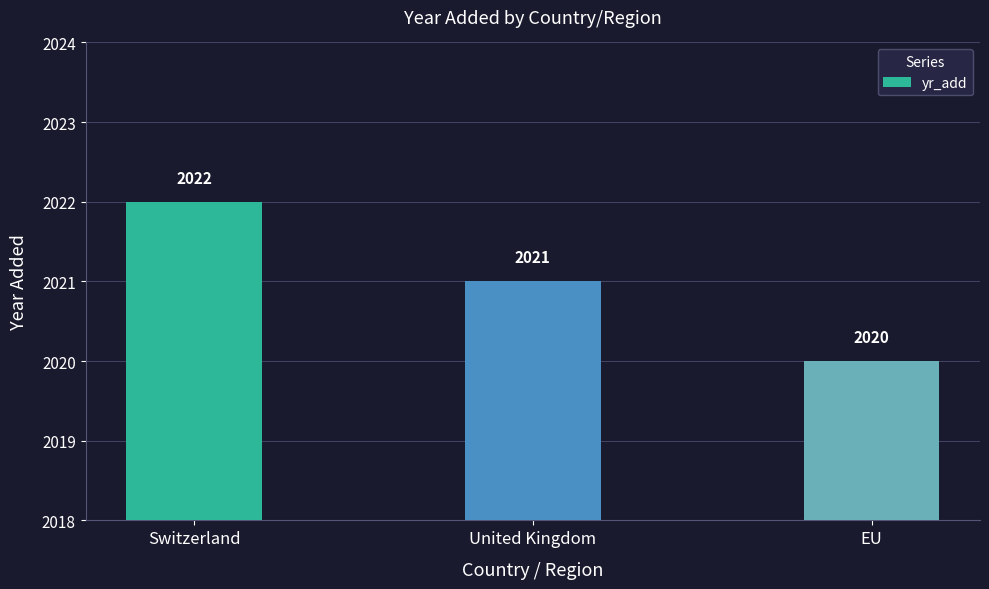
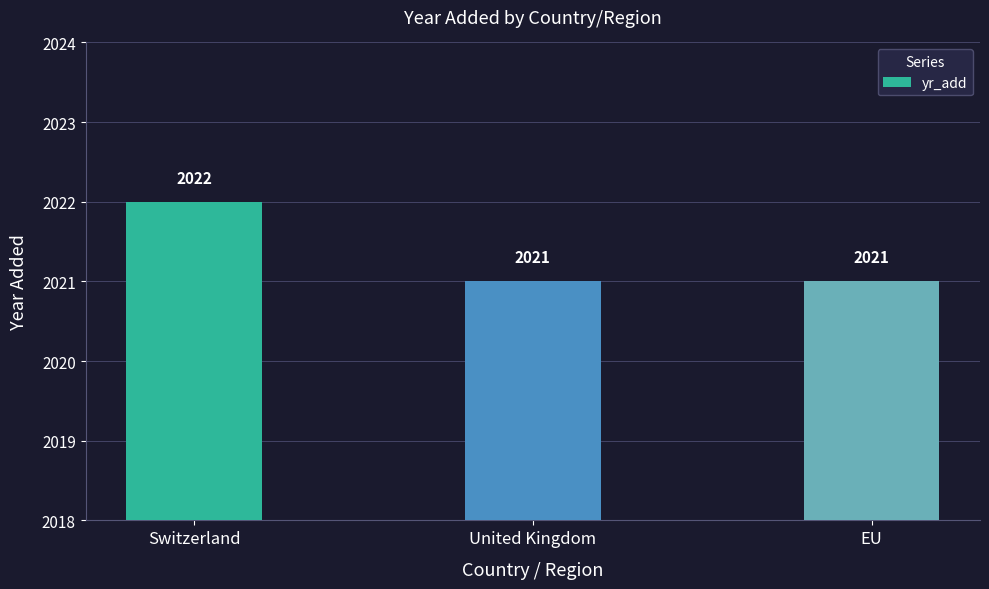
  {
    "Switzerland": 2022,
    "United Kingdom": 2021,
-   "EU": 2020
+   "EU": 2021
  }
